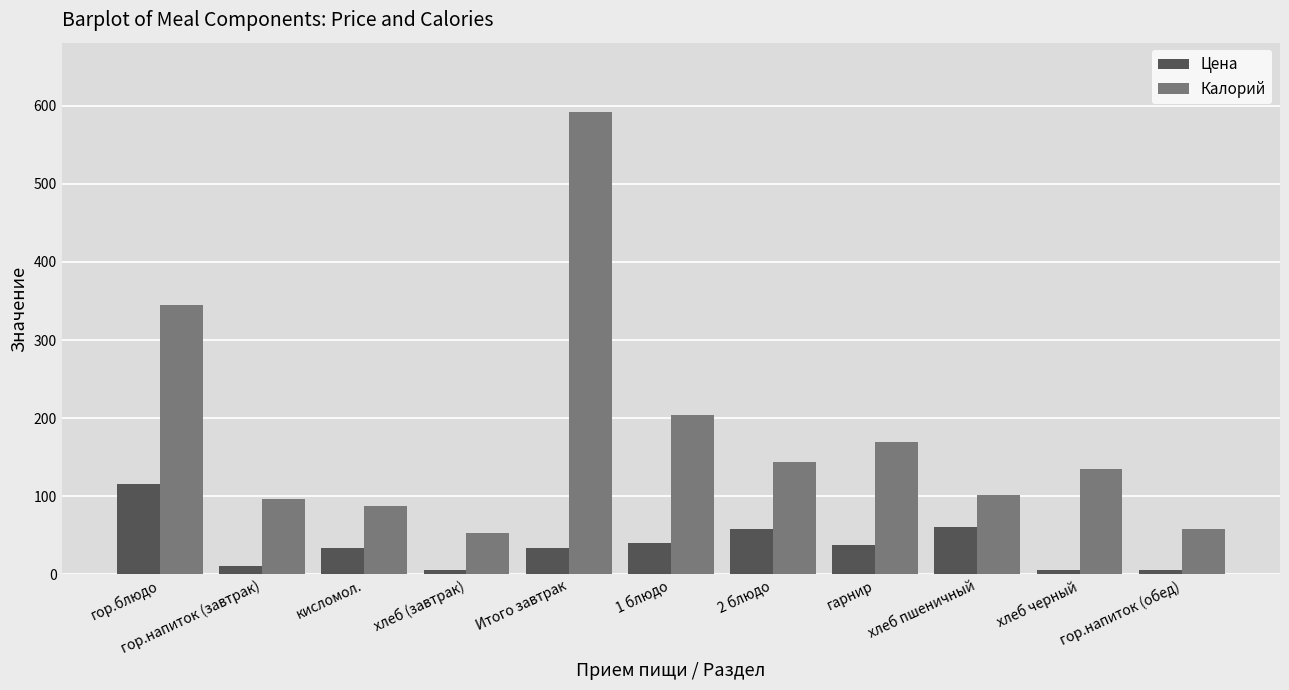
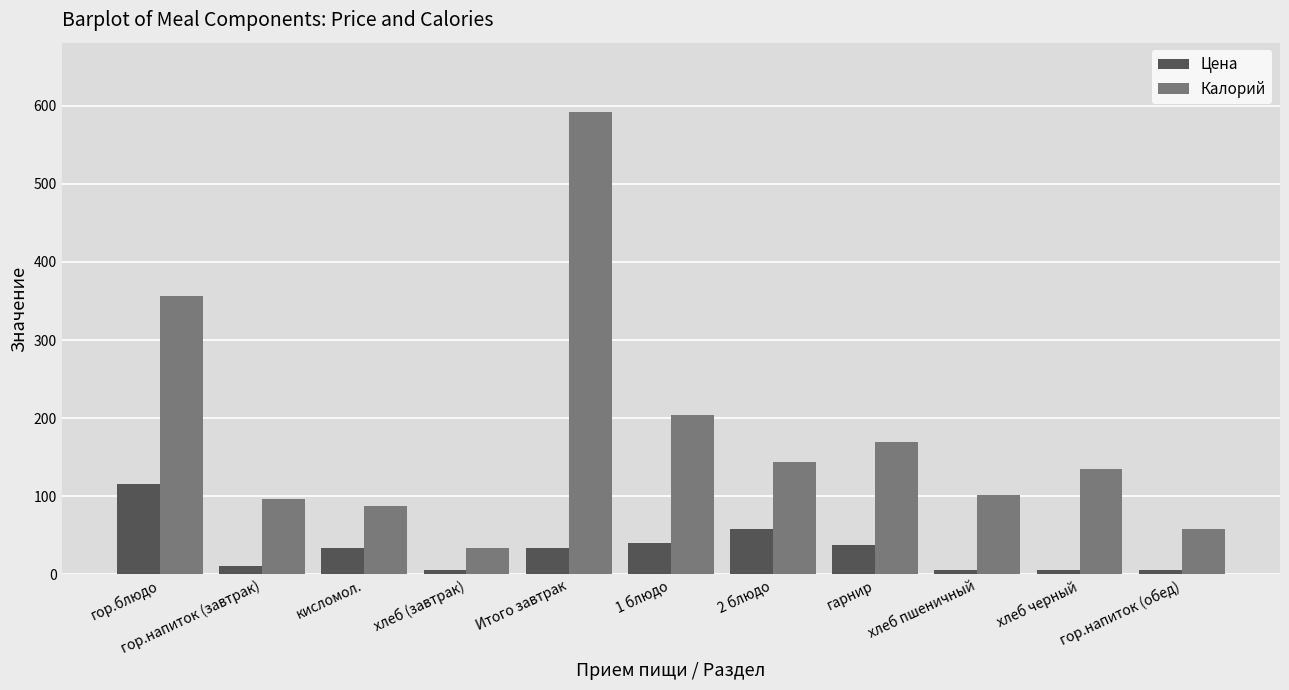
  {
    "Цена": {
      "гор.блюдо": 120,
      "гор.напиток (завтрак)": 10,
      "кисломол.": 30,
      "хлеб (завтрак)": 10,
      "Итого завтрак": 30,
      "1 блюдо": 40,
      "2 блюдо": 60,
      "гарнир": 40,
-     "хлеб пшеничный": 60,
+     "хлеб пшеничный": 10,
      "хлеб черный": 10,
      "гор.напиток (обед)": 10
    },
    "Калорий": {
-     "гор.блюдо": 350,
+     "гор.блюдо": 360,
      "гор.напиток (завтрак)": 100,
      "кисломол.": 90,
-     "хлеб (завтрак)": 50,
+     "хлеб (завтрак)": 30,
      "Итого завтрак": 590,
      "1 блюдо": 200,
      "2 блюдо": 140,
      "гарнир": 170,
      "хлеб пшеничный": 100,
      "хлеб черный": 140,
      "гор.напиток (обед)": 60
    }
  }
